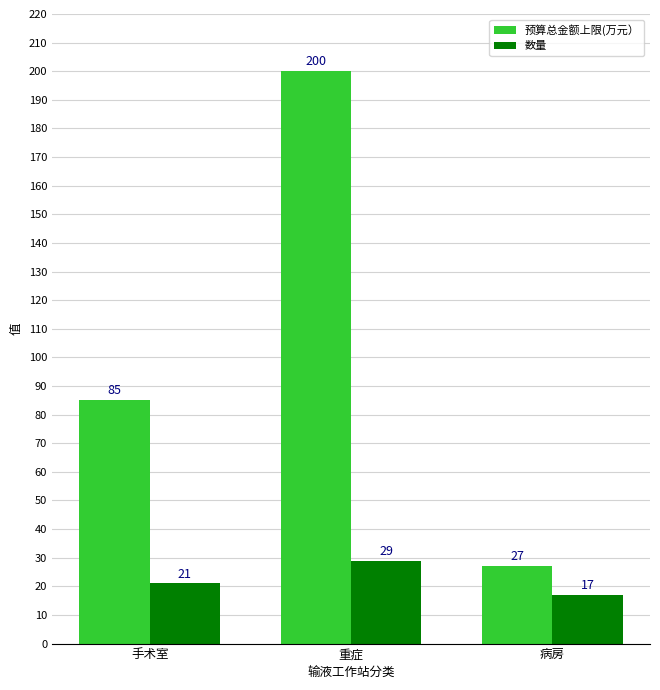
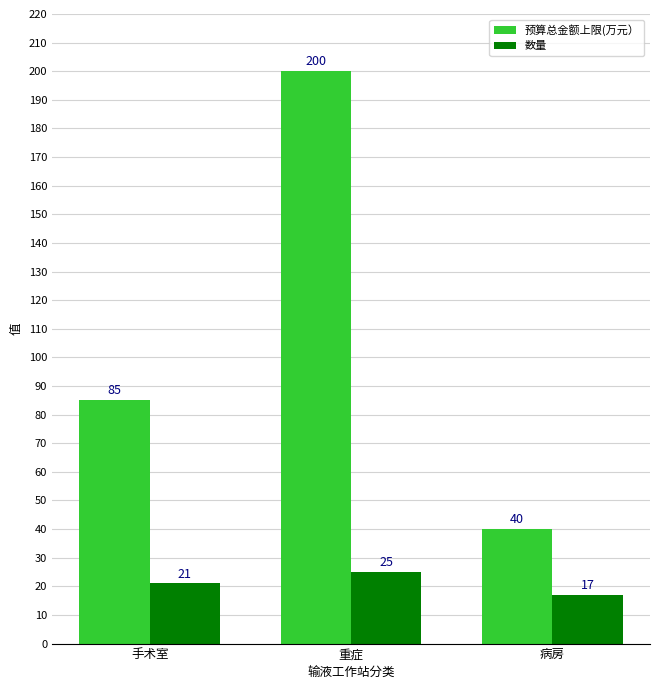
  {
    "预算总金额上限(万元）": {
      "手术室": 85,
      "重症": 200,
-     "病房": 27
+     "病房": 40
    },
    "数量": {
      "手术室": 21,
-     "重症": 29,
+     "重症": 25,
      "病房": 17
    }
  }
